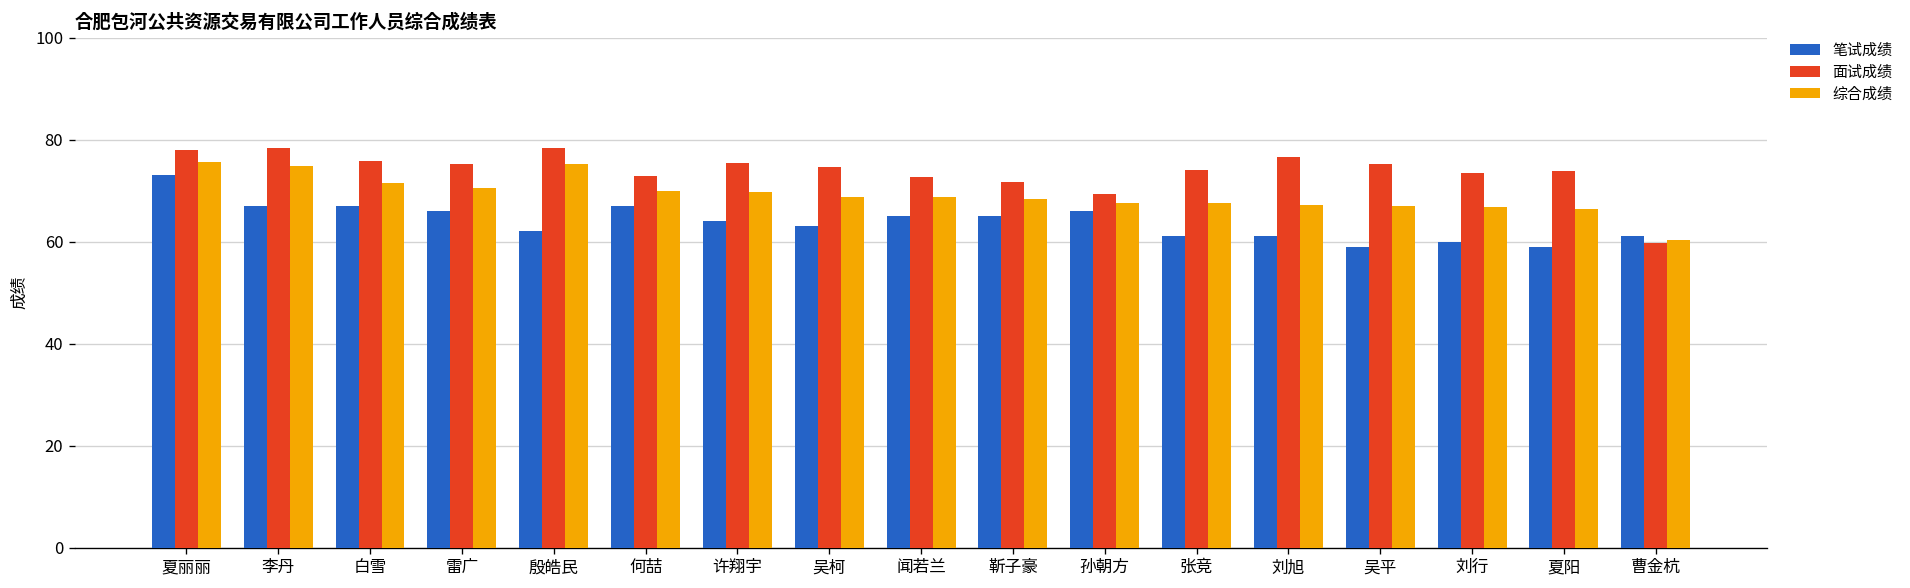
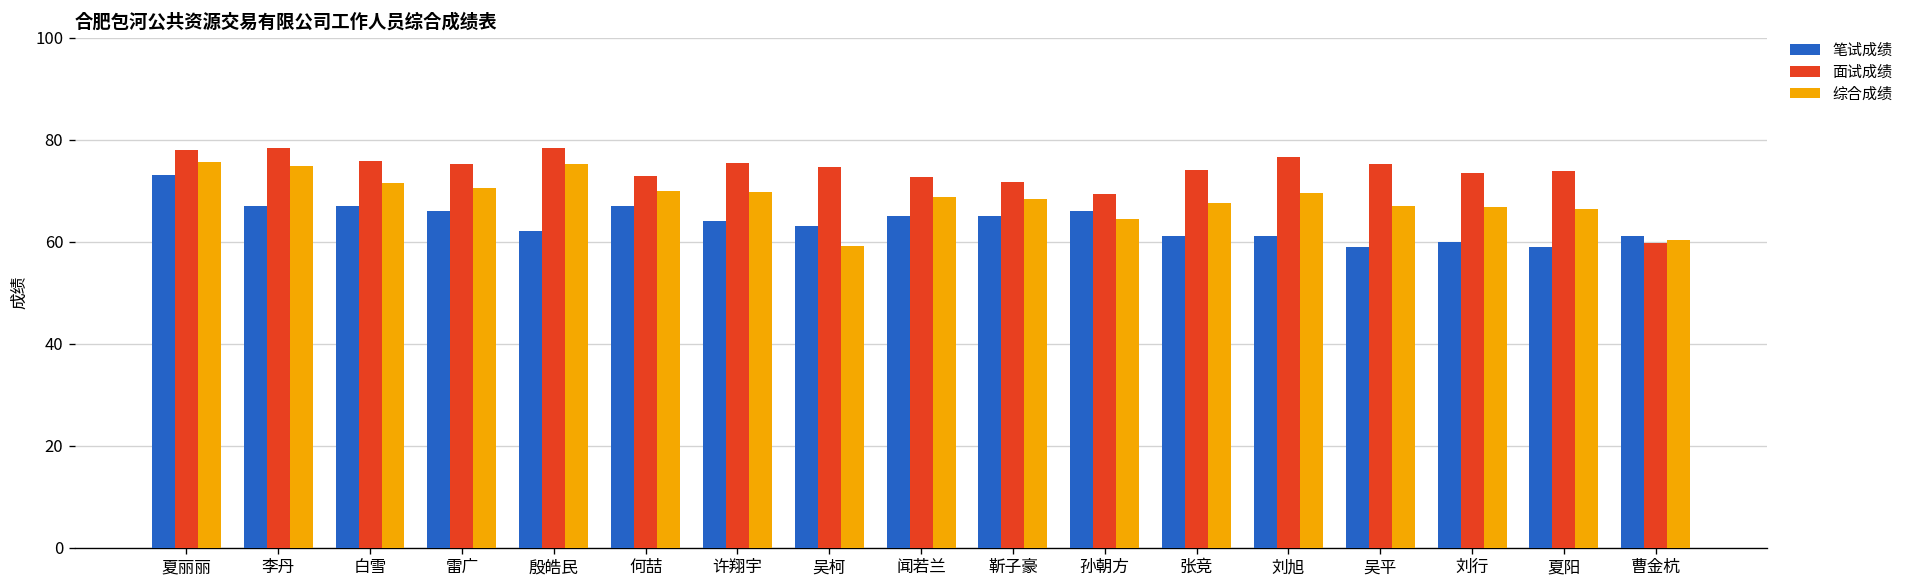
  {
    "笔试成绩": {
      "夏丽丽": 73,
      "李丹": 67,
      "白雪": 67,
      "雷广": 66,
      "殷皓民": 62,
      "何喆": 67,
      "许翔宇": 64,
      "吴柯": 63,
      "闻若兰": 65,
      "靳子豪": 65,
      "孙朝方": 66,
      "张竞": 61,
      "刘旭": 61,
      "吴平": 59,
      "刘行": 60,
      "夏阳": 59,
      "曹金杭": 61
    },
    "面试成绩": {
      "夏丽丽": 78,
      "李丹": 78,
      "白雪": 76,
      "雷广": 75,
      "殷皓民": 78,
      "何喆": 73,
      "许翔宇": 75,
      "吴柯": 75,
      "闻若兰": 73,
      "靳子豪": 72,
      "孙朝方": 69,
      "张竞": 74,
      "刘旭": 77,
      "吴平": 75,
      "刘行": 73,
      "夏阳": 74,
      "曹金杭": 60
    },
    "综合成绩": {
      "夏丽丽": 76,
      "李丹": 75,
      "白雪": 71,
      "雷广": 71,
      "殷皓民": 75,
      "何喆": 70,
      "许翔宇": 70,
-     "吴柯": 69,
+     "吴柯": 59,
      "闻若兰": 69,
      "靳子豪": 68,
-     "孙朝方": 68,
+     "孙朝方": 64,
      "张竞": 68,
-     "刘旭": 67,
+     "刘旭": 70,
      "吴平": 67,
      "刘行": 67,
      "夏阳": 66,
      "曹金杭": 60
    }
  }
